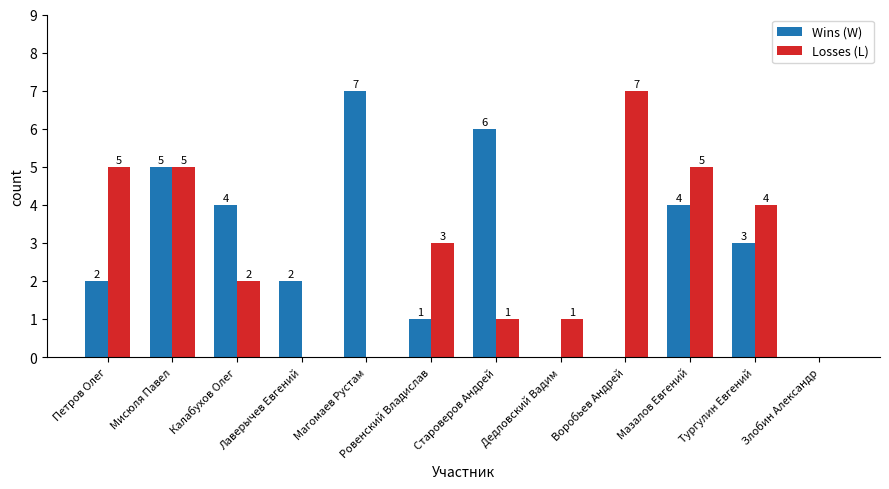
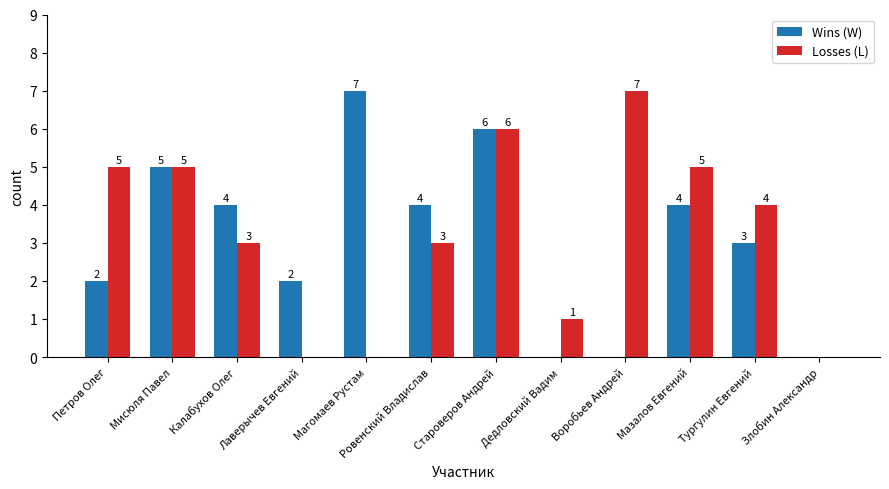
  {
    "Wins (W)": {
      "Петров Олег": 2,
      "Мисюля Павел": 5,
      "Калабухов Олег": 4,
      "Лаверычев Евгений": 2,
      "Магомаев Рустам": 7,
-     "Ровенский Владислав": 1,
+     "Ровенский Владислав": 4,
      "Староверов Андрей": 6,
      "Мазалов Евгений": 4,
      "Тургулин Евгений": 3
    },
    "Losses (L)": {
      "Петров Олег": 5,
      "Мисюля Павел": 5,
-     "Калабухов Олег": 2,
+     "Калабухов Олег": 3,
      "Ровенский Владислав": 3,
-     "Староверов Андрей": 1,
+     "Староверов Андрей": 6,
      "Дедловский Вадим": 1,
      "Воробьев Андрей": 7,
      "Мазалов Евгений": 5,
      "Тургулин Евгений": 4
    }
  }
